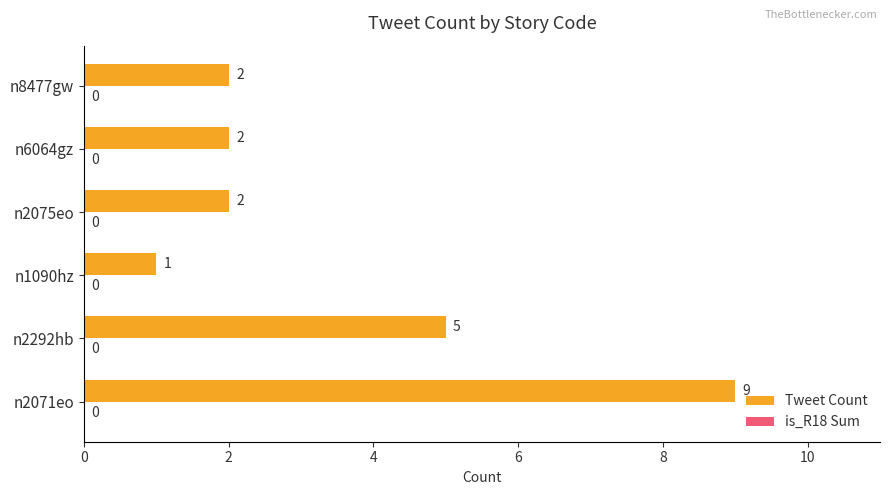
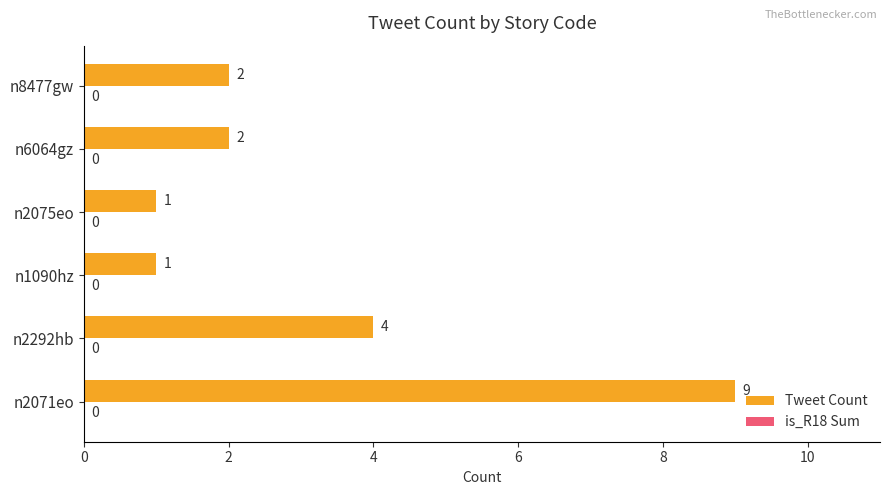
  {
    "Tweet Count": {
      "n8477gw": 2,
      "n6064gz": 2,
-     "n2075eo": 2,
+     "n2075eo": 1,
      "n1090hz": 1,
-     "n2292hb": 5,
+     "n2292hb": 4,
      "n2071eo": 9
    },
    "is_R18 Sum": {
      "n8477gw": 0,
      "n6064gz": 0,
      "n2075eo": 0,
      "n1090hz": 0,
      "n2292hb": 0,
      "n2071eo": 0
    }
  }
